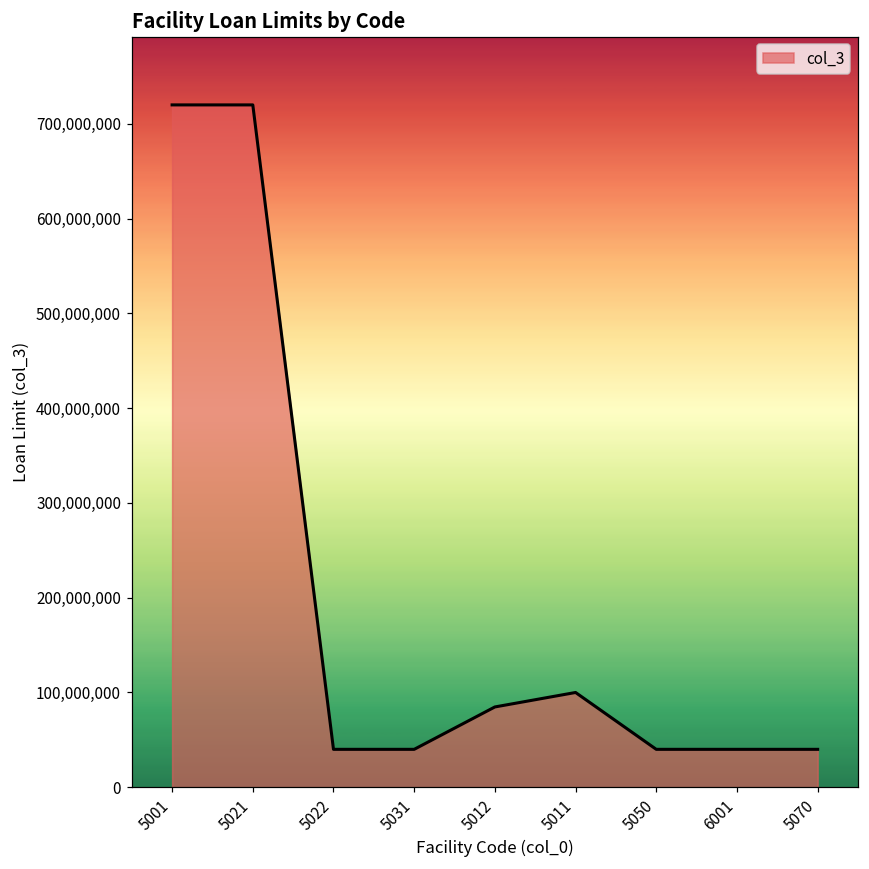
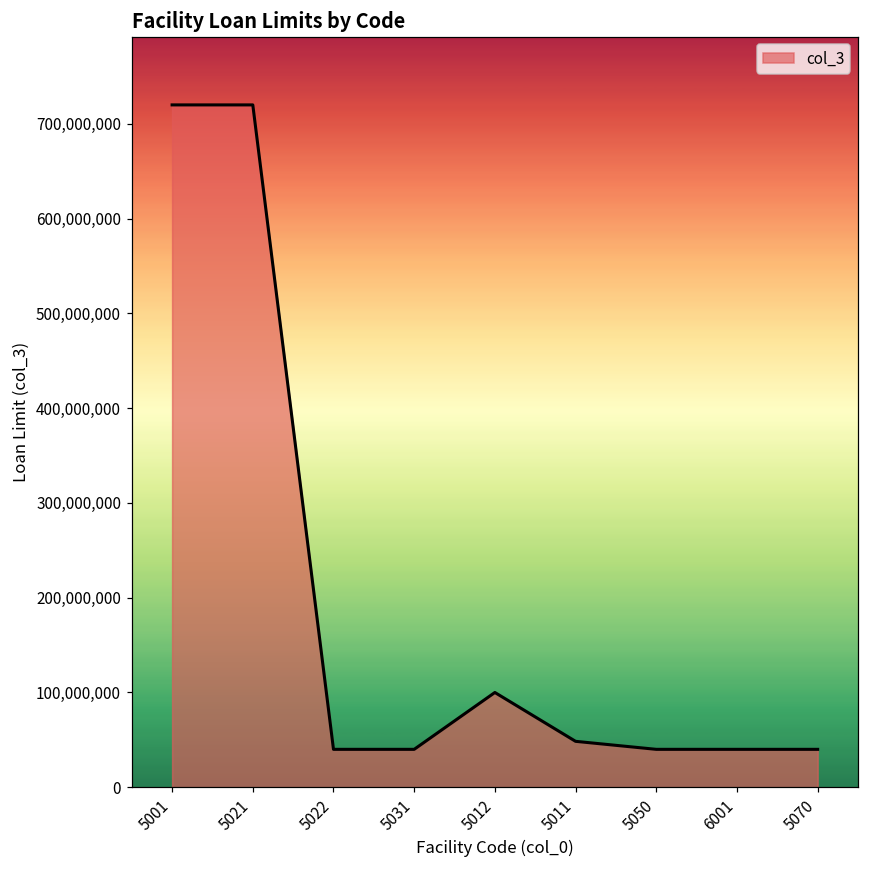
  {
    "5001": "720,000,000",
    "5021": "720,000,000",
    "5022": "40,000,000",
    "5031": "40,000,000",
-   "5012": "80,000,000",
-   "5011": "100,000,000",
+   "5012": "100,000,000",
+   "5011": "50,000,000",
    "5050": "40,000,000",
    "6001": "40,000,000",
    "5070": "40,000,000"
  }
